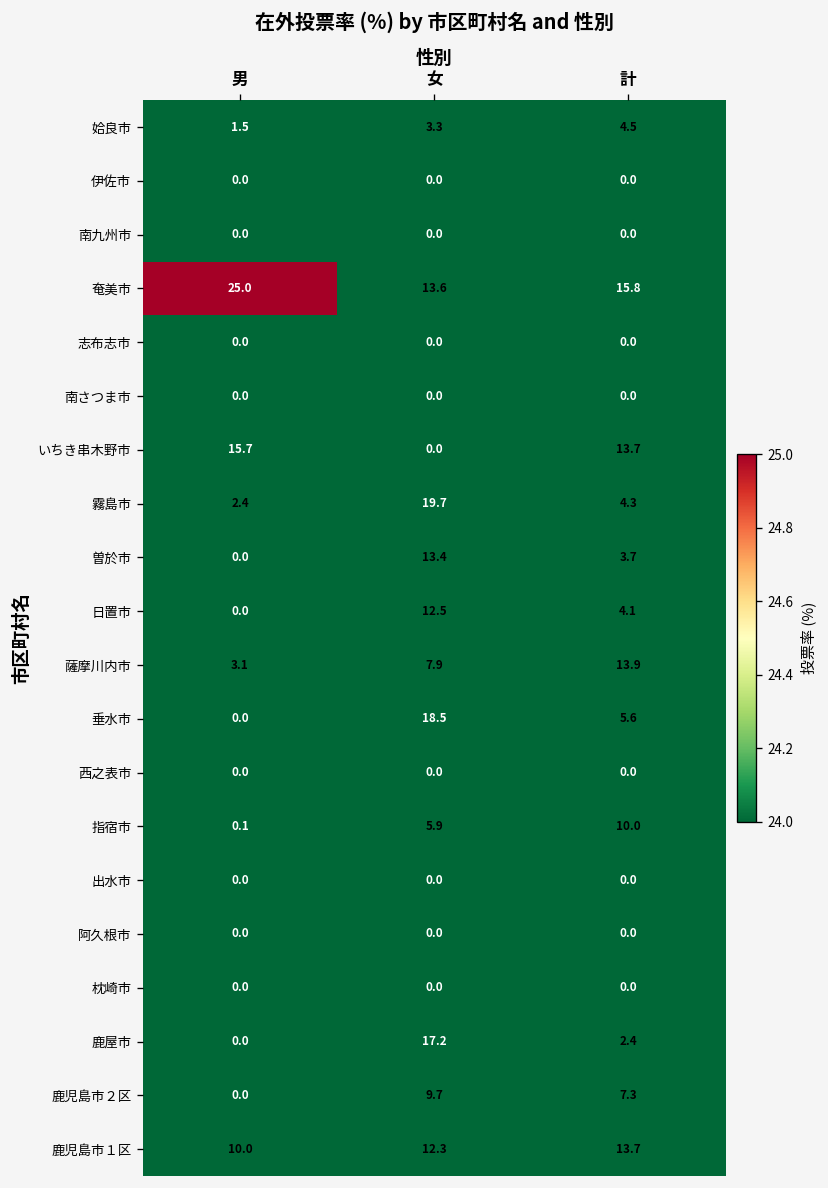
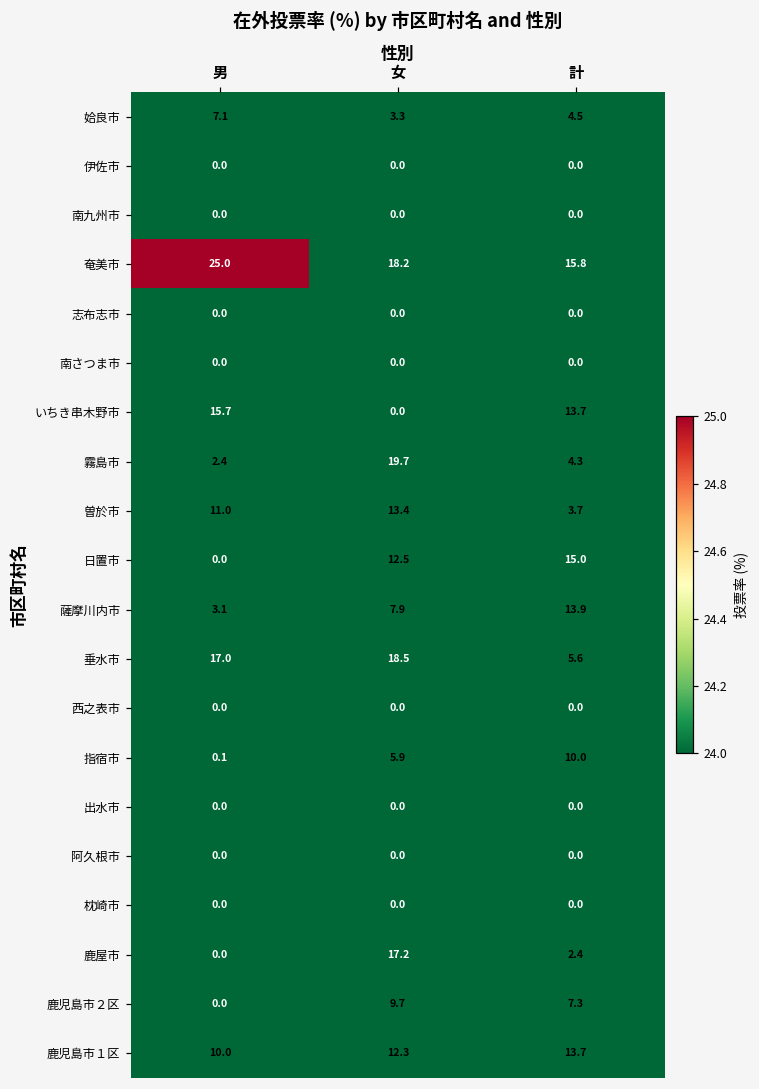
  {
    "姶良市": {
-     "男": 1.5,
+     "男": 7.1,
      "女": 3.3,
      "計": 4.5
    },
    "伊佐市": {
      "男": 0.0,
      "女": 0.0,
      "計": 0.0
    },
    "南九州市": {
      "男": 0.0,
      "女": 0.0,
      "計": 0.0
    },
    "奄美市": {
      "男": 25.0,
-     "女": 13.6,
+     "女": 18.2,
      "計": 15.8
    },
    "志布志市": {
      "男": 0.0,
      "女": 0.0,
      "計": 0.0
    },
    "南さつま市": {
      "男": 0.0,
      "女": 0.0,
      "計": 0.0
    },
    "いちき串木野市": {
      "男": 15.7,
      "女": 0.0,
      "計": 13.7
    },
    "霧島市": {
      "男": 2.4,
      "女": 19.7,
      "計": 4.3
    },
    "曽於市": {
-     "男": 0.0,
+     "男": 11.0,
      "女": 13.4,
      "計": 3.7
    },
    "日置市": {
      "男": 0.0,
      "女": 12.5,
-     "計": 4.1
+     "計": 15.0
    },
    "薩摩川内市": {
      "男": 3.1,
      "女": 7.9,
      "計": 13.9
    },
    "垂水市": {
-     "男": 0.0,
+     "男": 17.0,
      "女": 18.5,
      "計": 5.6
    },
    "西之表市": {
      "男": 0.0,
      "女": 0.0,
      "計": 0.0
    },
    "指宿市": {
      "男": 0.1,
      "女": 5.9,
      "計": 10.0
    },
    "出水市": {
      "男": 0.0,
      "女": 0.0,
      "計": 0.0
    },
    "阿久根市": {
      "男": 0.0,
      "女": 0.0,
      "計": 0.0
    },
    "枕崎市": {
      "男": 0.0,
      "女": 0.0,
      "計": 0.0
    },
    "鹿屋市": {
      "男": 0.0,
      "女": 17.2,
      "計": 2.4
    },
    "鹿児島市２区": {
      "男": 0.0,
      "女": 9.7,
      "計": 7.3
    },
    "鹿児島市１区": {
      "男": 10.0,
      "女": 12.3,
      "計": 13.7
    }
  }
